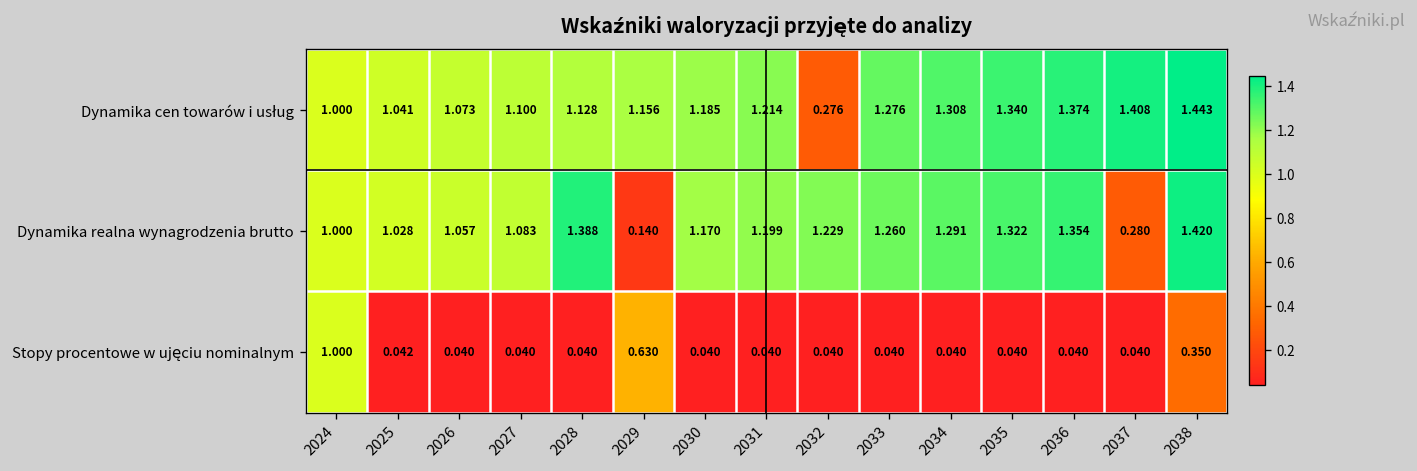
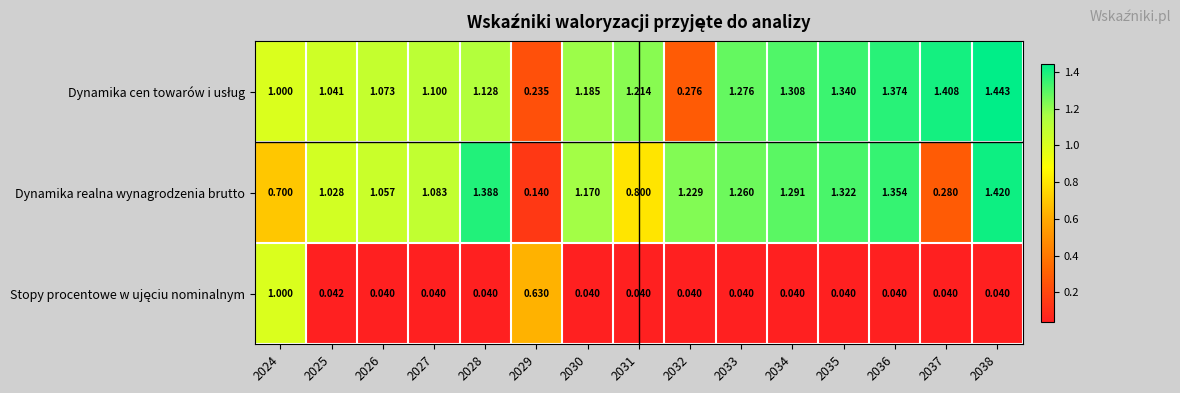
  {
    "Dynamika cen towarów i usług": {
      "2024": 1.000,
      "2025": 1.041,
      "2026": 1.073,
      "2027": 1.100,
      "2028": 1.128,
-     "2029": 1.156,
+     "2029": 0.235,
      "2030": 1.185,
      "2031": 1.214,
      "2032": 0.276,
      "2033": 1.276,
      "2034": 1.308,
      "2035": 1.340,
      "2036": 1.374,
      "2037": 1.408,
      "2038": 1.443
    },
    "Dynamika realna wynagrodzenia brutto": {
-     "2024": 1.000,
+     "2024": 0.700,
      "2025": 1.028,
      "2026": 1.057,
      "2027": 1.083,
      "2028": 1.388,
      "2029": 0.140,
      "2030": 1.170,
-     "2031": 1.199,
+     "2031": 0.800,
      "2032": 1.229,
      "2033": 1.260,
      "2034": 1.291,
      "2035": 1.322,
      "2036": 1.354,
      "2037": 0.280,
      "2038": 1.420
    },
    "Stopy procentowe w ujęciu nominalnym": {
      "2024": 1.000,
      "2025": 0.042,
      "2026": 0.040,
      "2027": 0.040,
      "2028": 0.040,
      "2029": 0.630,
      "2030": 0.040,
      "2031": 0.040,
      "2032": 0.040,
      "2033": 0.040,
      "2034": 0.040,
      "2035": 0.040,
      "2036": 0.040,
      "2037": 0.040,
-     "2038": 0.350
+     "2038": 0.040
    }
  }
